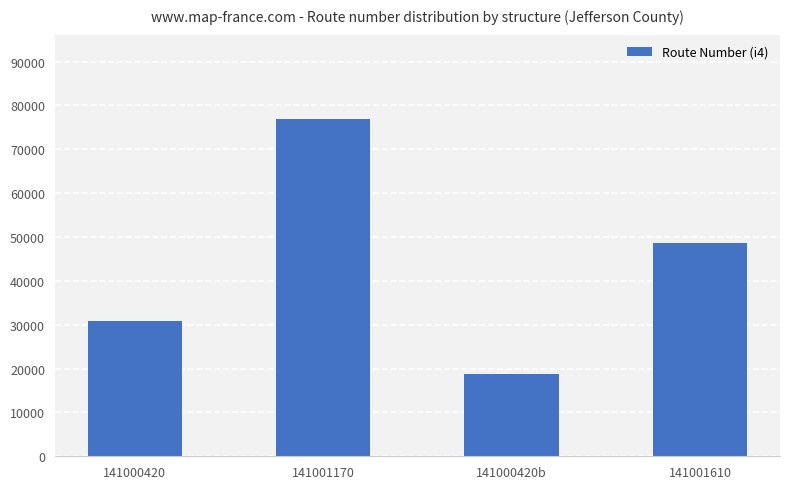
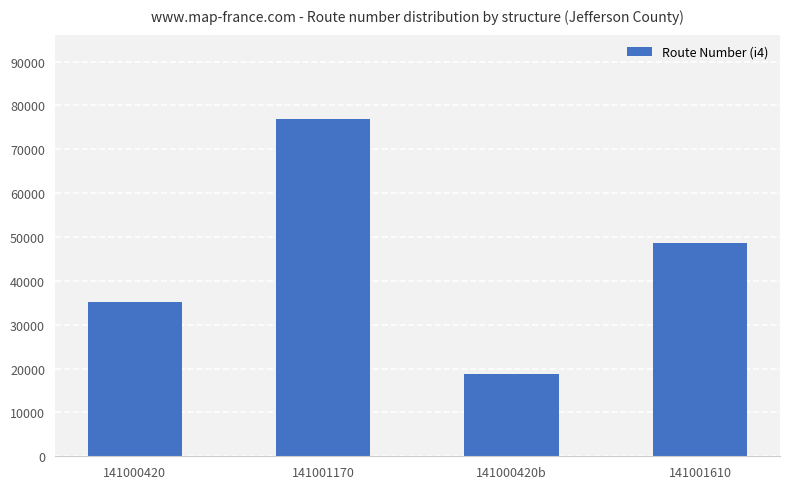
  {
-   "141000420": 31000,
+   "141000420": 35000,
    "141001170": 77000,
    "141000420b": 19000,
    "141001610": 49000
  }
